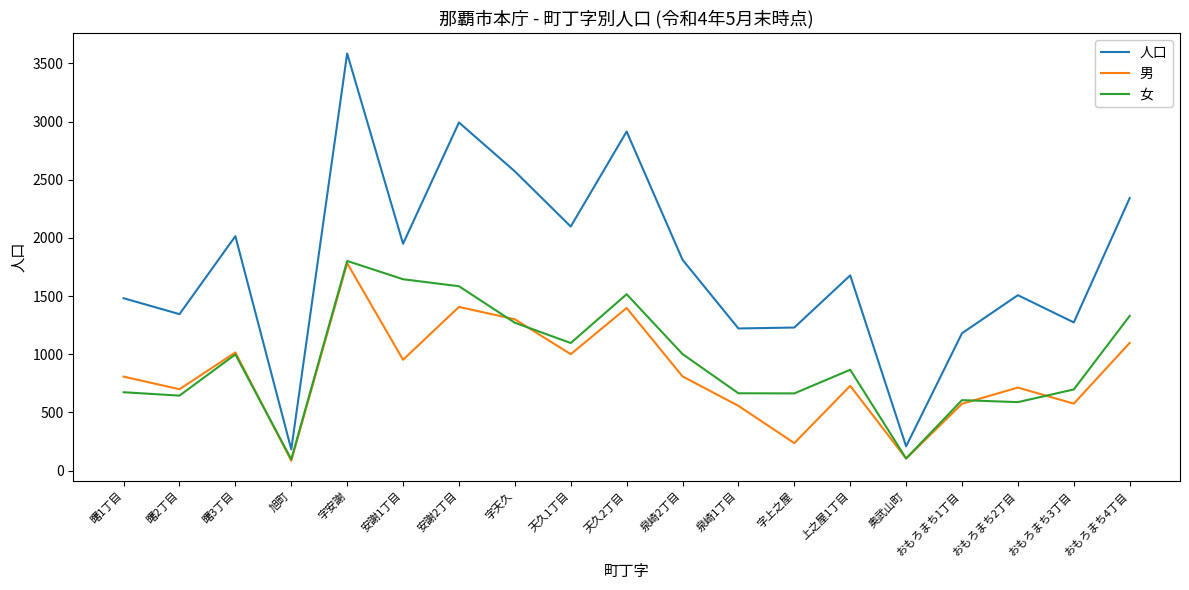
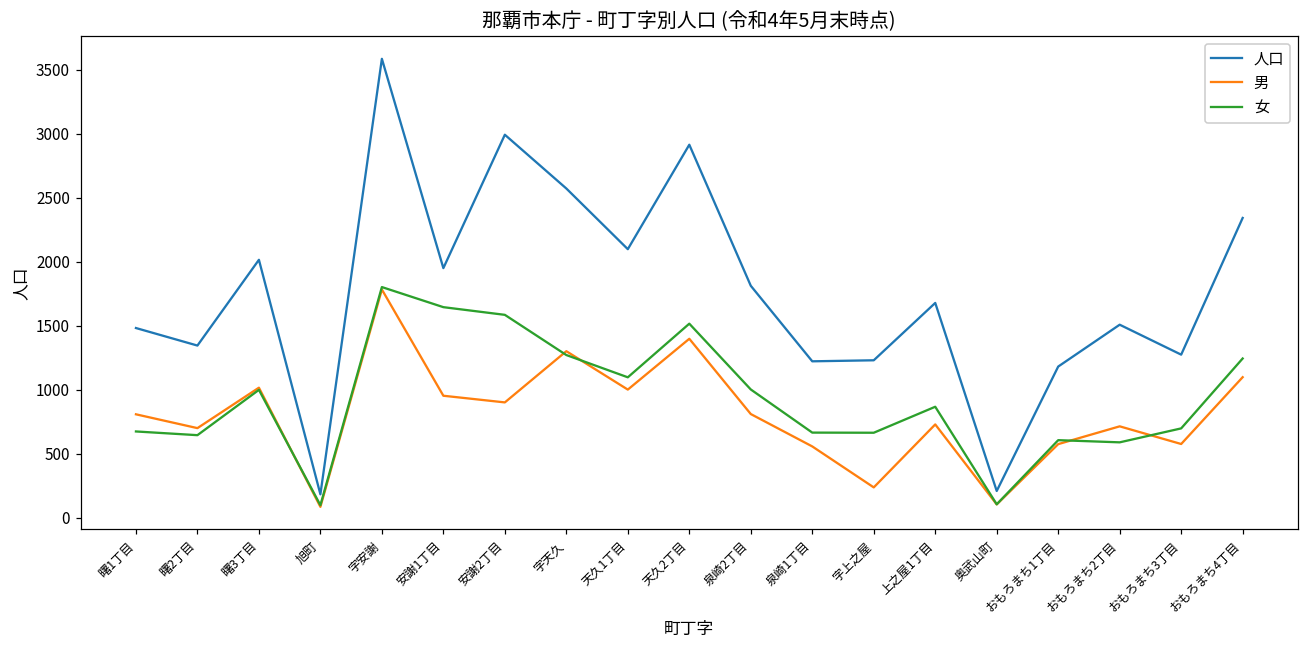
  {
    "人口": {
      "曙1丁目": 1480,
      "曙2丁目": 1350,
      "曙3丁目": 2020,
      "旭町": 180,
      "字安謝": 3590,
      "安謝1丁目": 1950,
      "安謝2丁目": 2990,
      "字天久": 2570,
      "天久1丁目": 2100,
      "天久2丁目": 2910,
      "泉崎2丁目": 1810,
      "泉崎1丁目": 1220,
      "字上之屋": 1230,
      "上之屋1丁目": 1680,
      "奥武山町": 210,
      "おもろまち1丁目": 1180,
      "おもろまち2丁目": 1510,
      "おもろまち3丁目": 1270,
      "おもろまち4丁目": 2340
    },
    "男": {
      "曙1丁目": 810,
      "曙2丁目": 700,
      "安謝1丁目": 950,
-     "安謝2丁目": 1410,
+     "安謝2丁目": 900,
      "字天久": 1300,
      "天久1丁目": 1000,
      "天久2丁目": 1400,
      "泉崎2丁目": 810,
      "泉崎1丁目": 560,
      "字上之屋": 240,
      "上之屋1丁目": 730,
      "おもろまち1丁目": 580,
      "おもろまち2丁目": 710,
      "おもろまち3丁目": 580,
      "おもろまち4丁目": 1100
    },
    "女": {
      "曙1丁目": 670,
      "曙2丁目": 650,
      "安謝1丁目": 1650,
      "安謝2丁目": 1590,
      "字天久": 1270,
      "天久1丁目": 1100,
      "天久2丁目": 1520,
      "泉崎2丁目": 1000,
      "泉崎1丁目": 670,
      "字上之屋": 660,
      "上之屋1丁目": 870,
      "おもろまち1丁目": 610,
      "おもろまち2丁目": 590,
      "おもろまち3丁目": 700,
-     "おもろまち4丁目": 1330
+     "おもろまち4丁目": 1240
    }
  }
